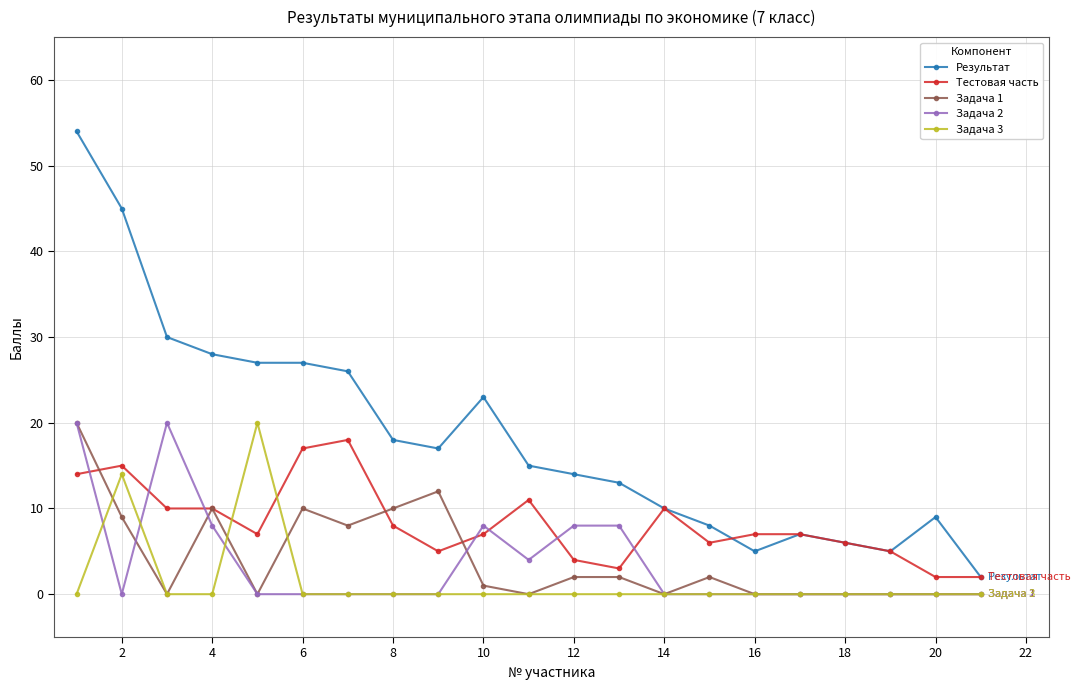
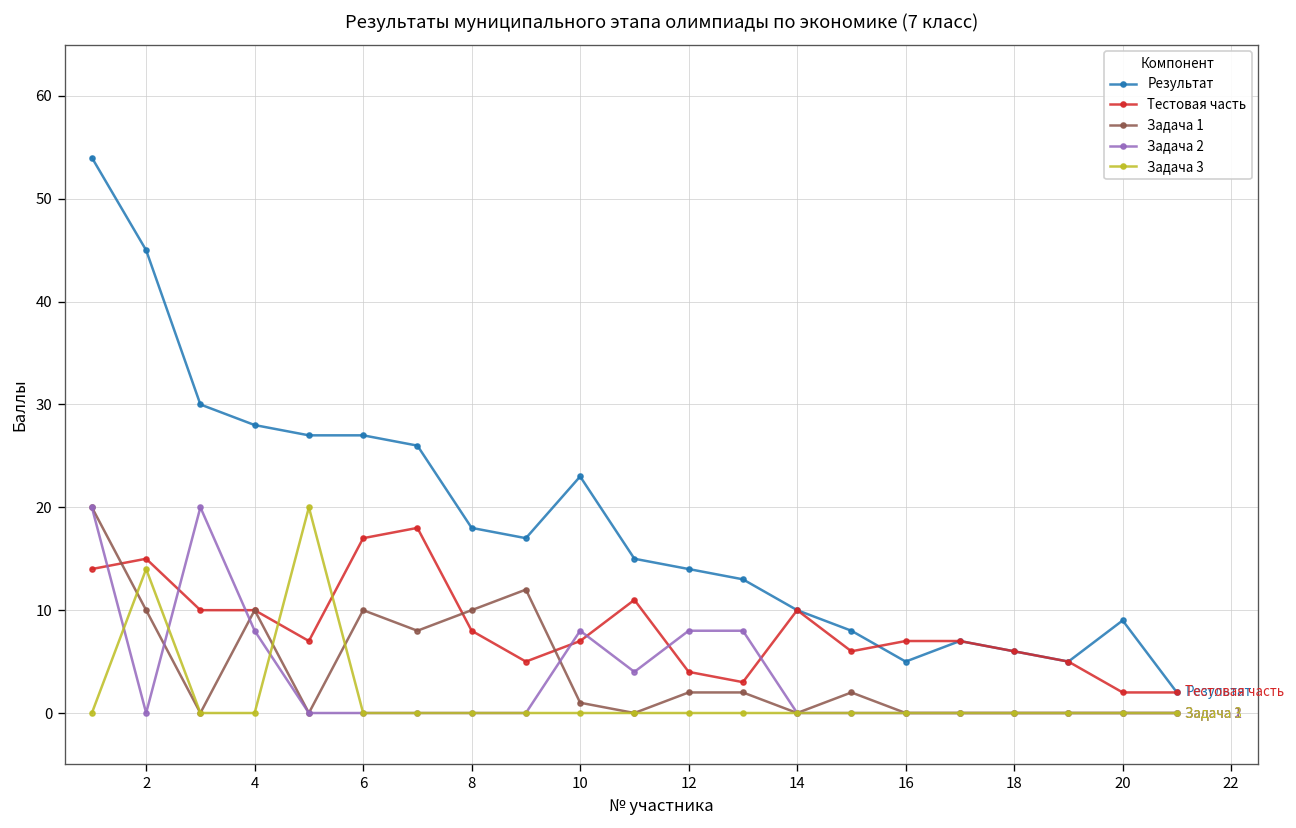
  {
    "Результат": {
      "2": 45,
      "4": 28,
      "6": 27,
      "8": 18,
      "10": 23,
      "12": 14,
      "16": 5,
      "20": 9
    },
    "Тестовая часть": {
      "2": 15,
      "6": 17,
      "8": 8,
      "10": 7,
      "12": 4,
      "16": 7,
      "20": 2
    },
    "Задача 1": {
-     "2": 9,
+     "2": 10,
      "6": 10,
      "8": 10,
      "10": 1,
      "12": 2
    },
    "Задача 2": {
      "2": 0,
      "4": 8,
      "10": 8,
      "12": 8
    },
    "Задача 3": {
      "2": 14,
      "4": 0,
      "10": 0,
      "12": 0
    }
  }
